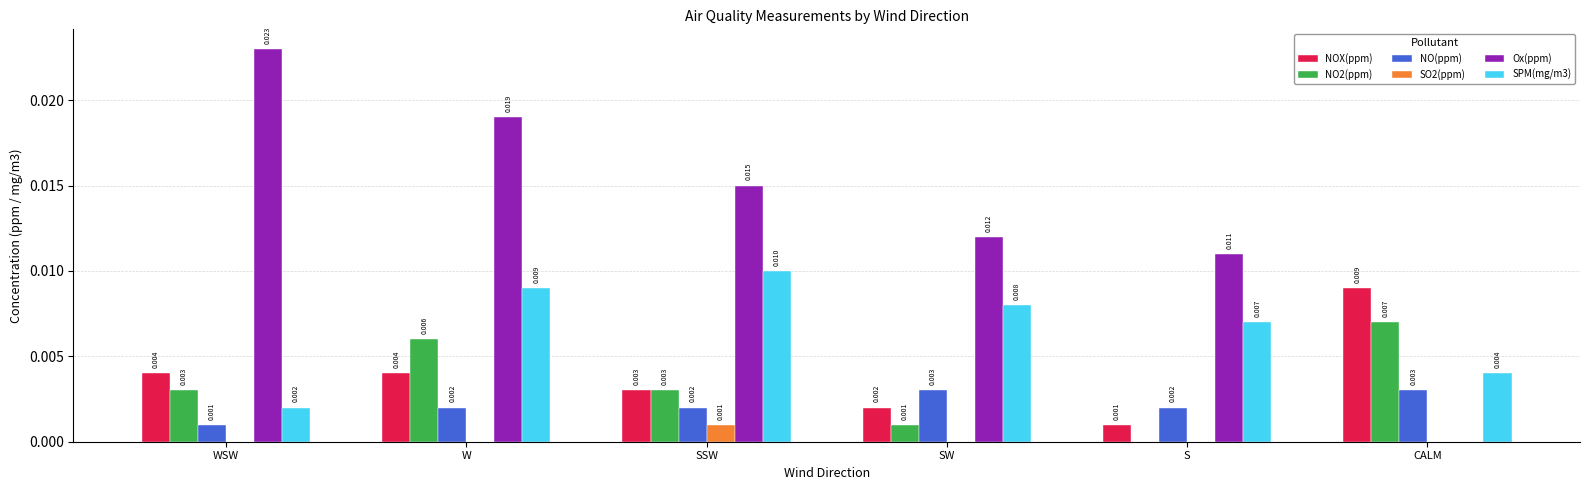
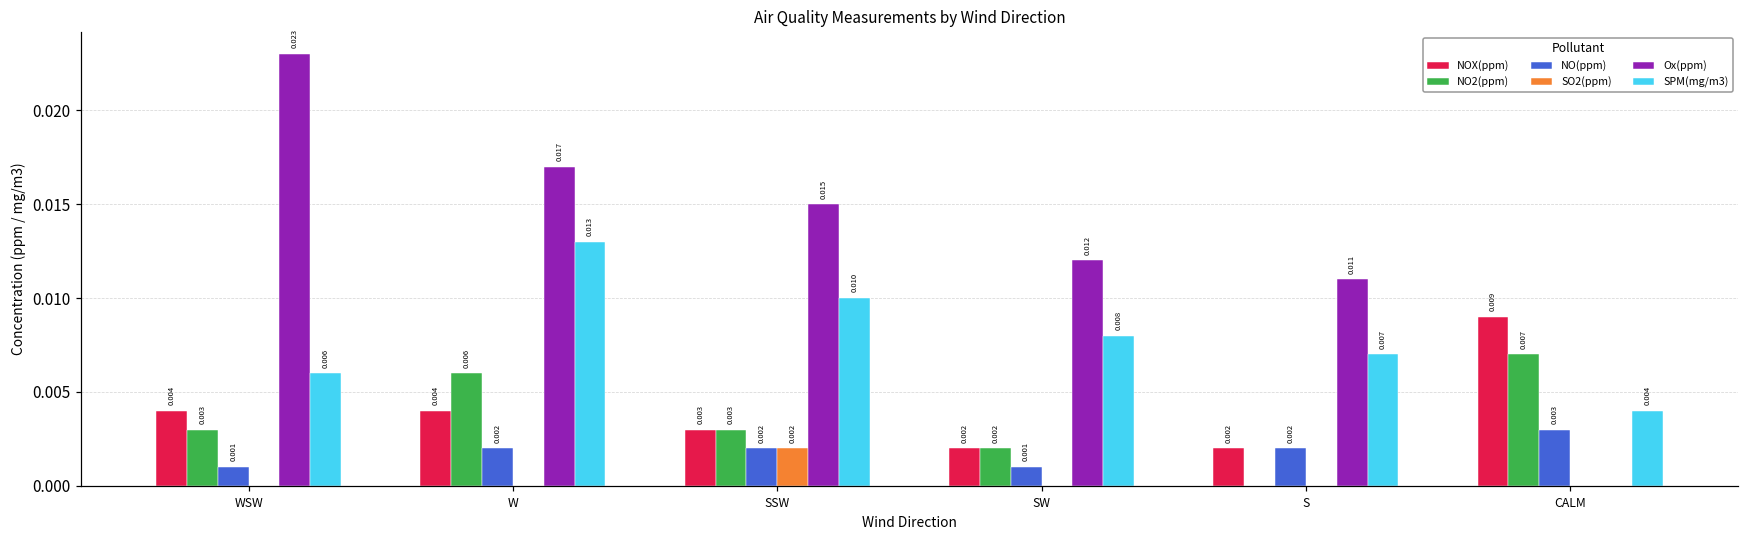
  {
    "NOX(ppm)": {
      "WSW": 0.004,
      "W": 0.004,
      "SSW": 0.003,
      "SW": 0.002,
-     "S": 0.001,
+     "S": 0.002,
      "CALM": 0.009
    },
    "NO2(ppm)": {
      "WSW": 0.003,
      "W": 0.006,
      "SSW": 0.003,
-     "SW": 0.001,
+     "SW": 0.002,
      "CALM": 0.007
    },
    "NO(ppm)": {
      "WSW": 0.001,
      "W": 0.002,
      "SSW": 0.002,
-     "SW": 0.003,
+     "SW": 0.001,
      "S": 0.002,
      "CALM": 0.003
    },
    "SO2(ppm)": {
-     "SSW": 0.001
+     "SSW": 0.002
    },
    "Ox(ppm)": {
      "WSW": 0.023,
-     "W": 0.019,
+     "W": 0.017,
      "SSW": 0.015,
      "SW": 0.012,
      "S": 0.011
    },
    "SPM(mg/m3)": {
-     "WSW": 0.002,
-     "W": 0.009,
+     "WSW": 0.006,
+     "W": 0.013,
      "SSW": 0.010,
      "SW": 0.008,
      "S": 0.007,
      "CALM": 0.004
    }
  }
